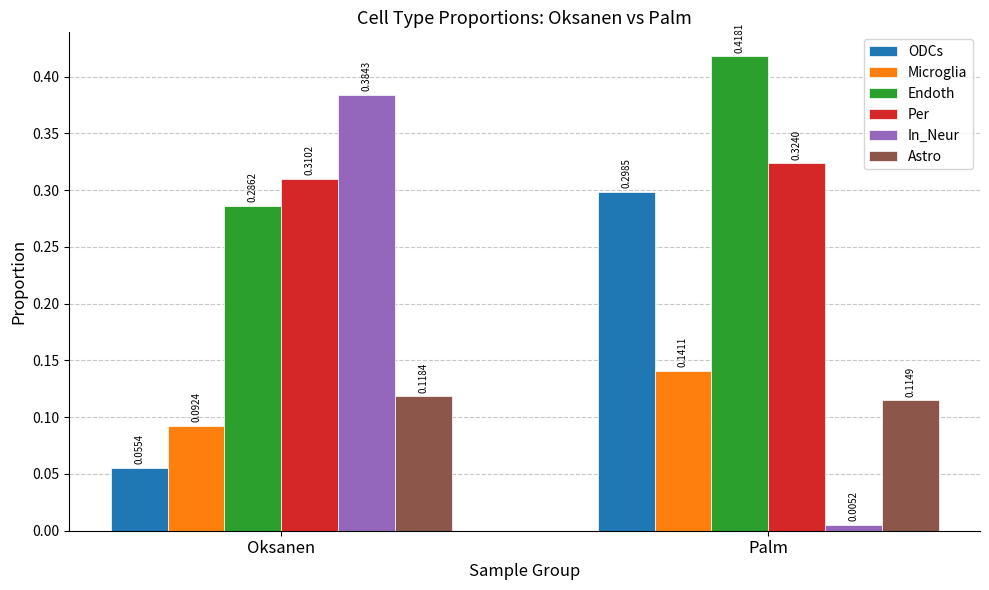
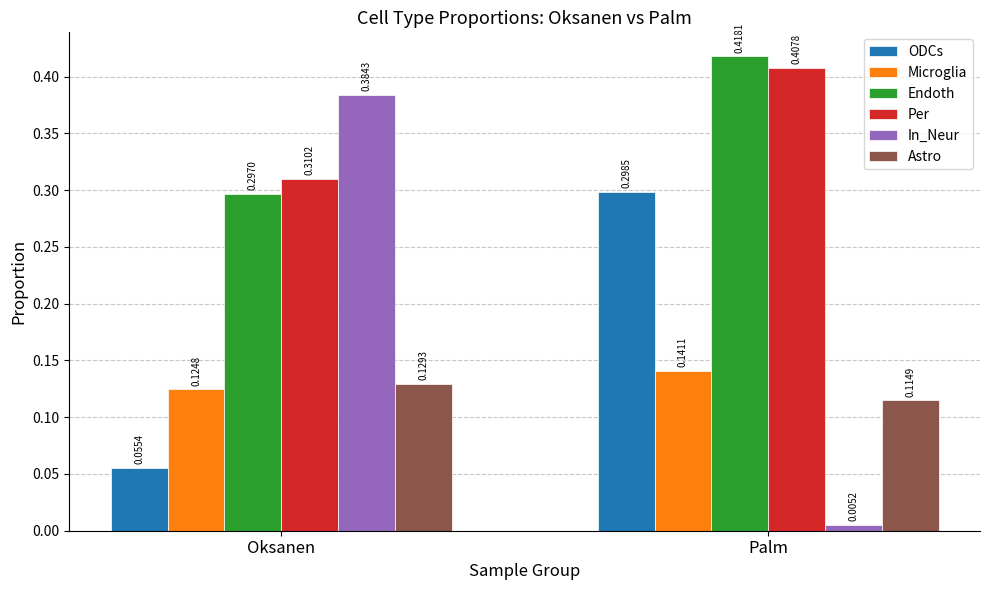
  {
    "ODCs": {
      "Oksanen": 0.0554,
      "Palm": 0.2985
    },
    "Microglia": {
-     "Oksanen": 0.0924,
+     "Oksanen": 0.1248,
      "Palm": 0.1411
    },
    "Endoth": {
-     "Oksanen": 0.2862,
+     "Oksanen": 0.2970,
      "Palm": 0.4181
    },
    "Per": {
      "Oksanen": 0.3102,
-     "Palm": 0.3240
+     "Palm": 0.4078
    },
    "In_Neur": {
      "Oksanen": 0.3843,
      "Palm": 0.0052
    },
    "Astro": {
-     "Oksanen": 0.1184,
+     "Oksanen": 0.1293,
      "Palm": 0.1149
    }
  }
